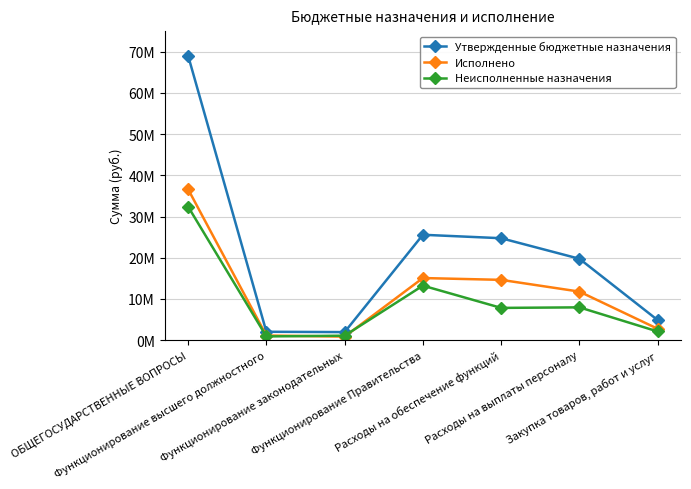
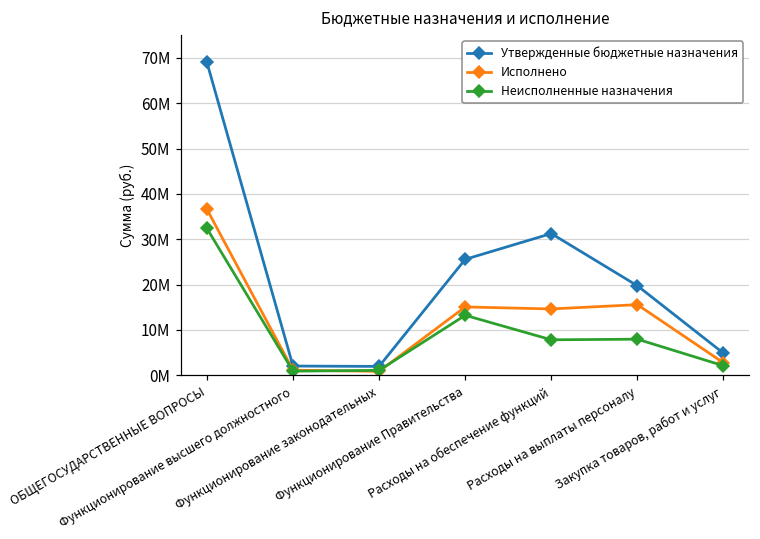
  {
    "Утвержденные бюджетные назначения": {
      "ОБЩЕГОСУДАРСТВЕННЫЕ ВОПРОСЫ": 69000000,
      "Функционирование высшего должностного": 2000000,
      "Функционирование законодательных": 2000000,
      "Функционирование Правительства": 26000000,
-     "Расходы на обеспечение функций": 25000000,
+     "Расходы на обеспечение функций": 31000000,
      "Расходы на выплаты персоналу": 20000000,
      "Закупка товаров, работ и услуг": 5000000
    },
    "Исполнено": {
      "ОБЩЕГОСУДАРСТВЕННЫЕ ВОПРОСЫ": 37000000,
      "Функционирование Правительства": 15000000,
      "Расходы на обеспечение функций": 15000000,
-     "Расходы на выплаты персоналу": 12000000,
+     "Расходы на выплаты персоналу": 16000000,
      "Закупка товаров, работ и услуг": 3000000
    },
    "Неисполненные назначения": {
      "ОБЩЕГОСУДАРСТВЕННЫЕ ВОПРОСЫ": 32000000,
      "Функционирование Правительства": 13000000,
      "Расходы на обеспечение функций": 8000000,
      "Расходы на выплаты персоналу": 8000000,
      "Закупка товаров, работ и услуг": 2000000
    }
  }
